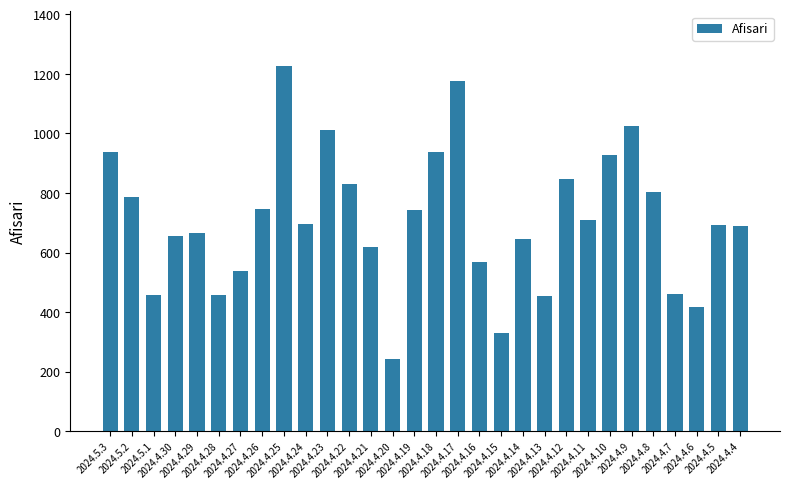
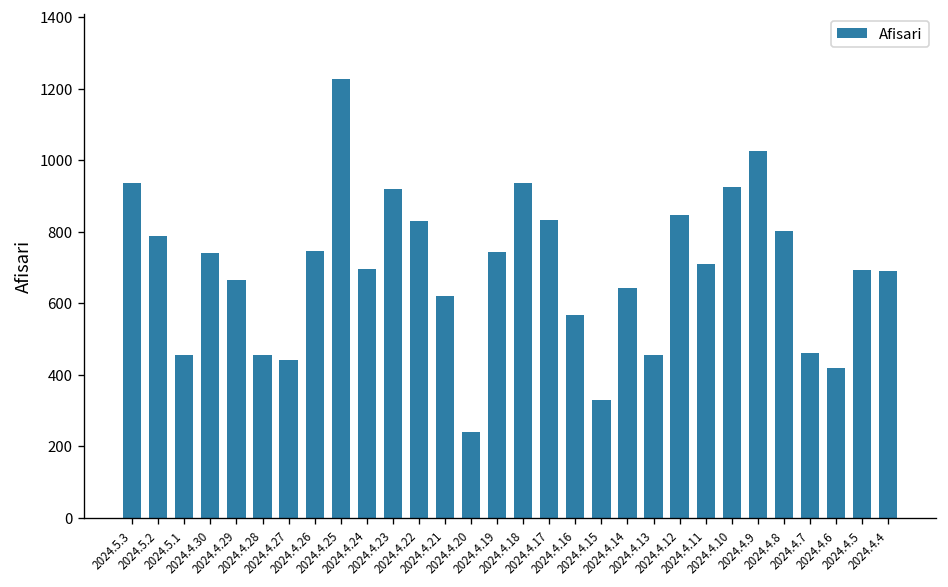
  {
    "2024.5.3": 940,
    "2024.5.2": 790,
    "2024.5.1": 460,
-   "2024.4.30": 660,
+   "2024.4.30": 740,
    "2024.4.29": 670,
    "2024.4.28": 460,
-   "2024.4.27": 540,
+   "2024.4.27": 440,
    "2024.4.26": 750,
    "2024.4.25": 1230,
    "2024.4.24": 700,
-   "2024.4.23": 1010,
+   "2024.4.23": 920,
    "2024.4.22": 830,
    "2024.4.21": 620,
    "2024.4.20": 240,
    "2024.4.19": 740,
    "2024.4.18": 940,
-   "2024.4.17": 1180,
+   "2024.4.17": 830,
    "2024.4.16": 570,
    "2024.4.15": 330,
    "2024.4.14": 640,
    "2024.4.13": 460,
    "2024.4.12": 850,
    "2024.4.11": 710,
    "2024.4.10": 930,
    "2024.4.9": 1030,
    "2024.4.8": 800,
    "2024.4.7": 460,
    "2024.4.6": 420,
    "2024.4.5": 690,
    "2024.4.4": 690
  }
